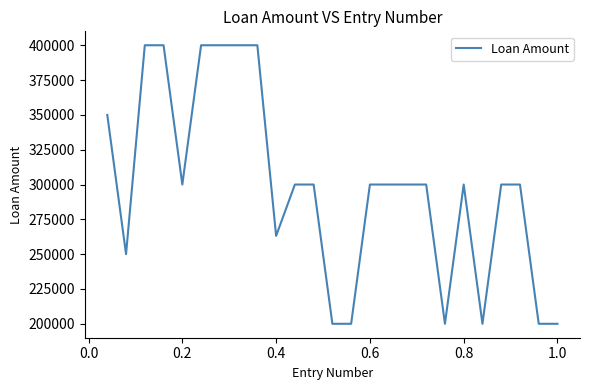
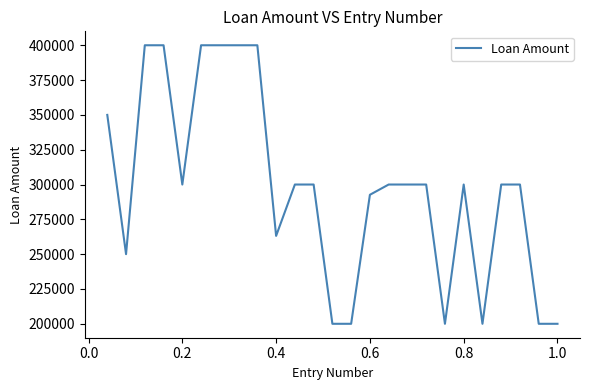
  {
    "0.2": 300000,
    "0.4": 263000,
-   "0.6": 300000,
+   "0.6": 293000,
    "0.8": 300000,
    "1.0": 200000
  }
